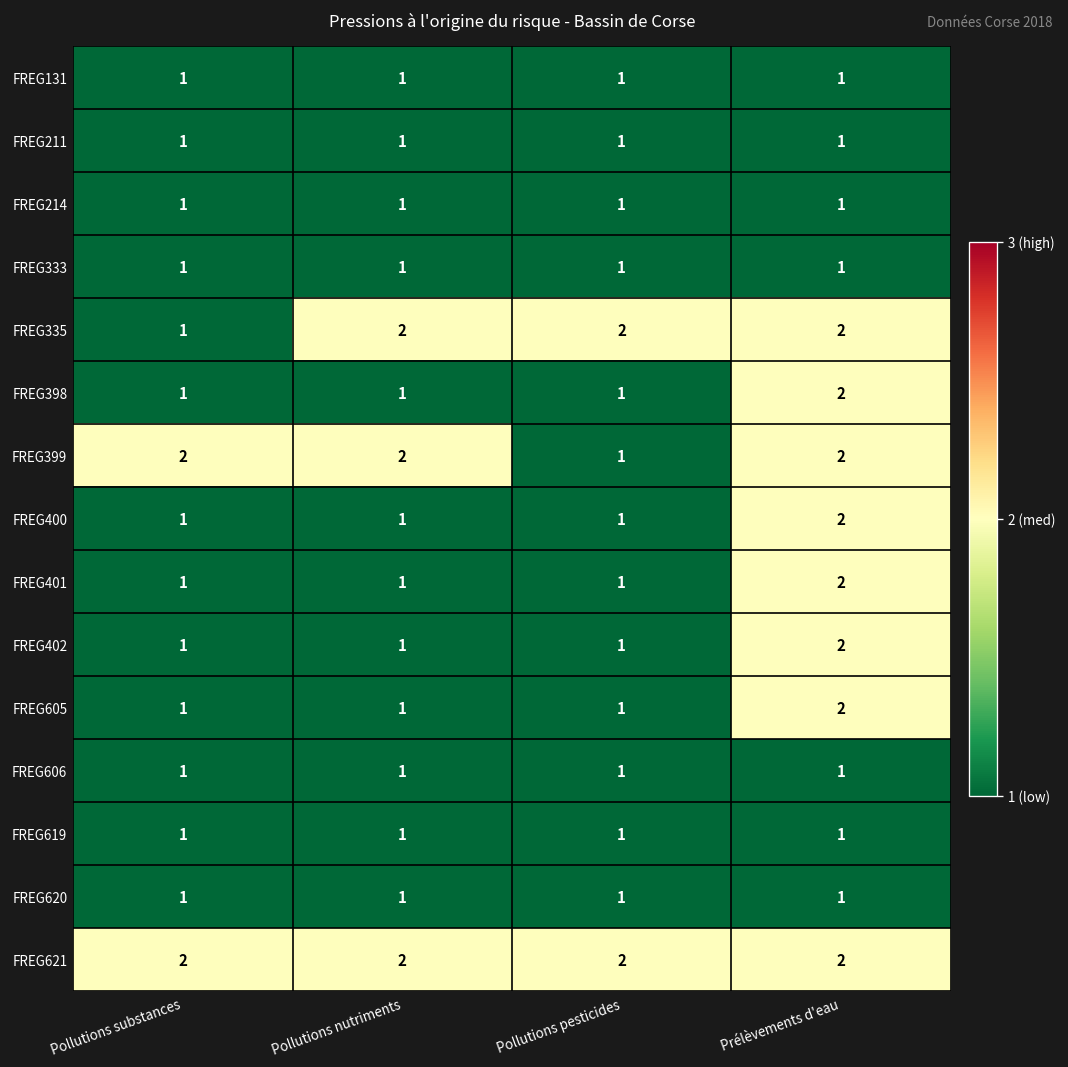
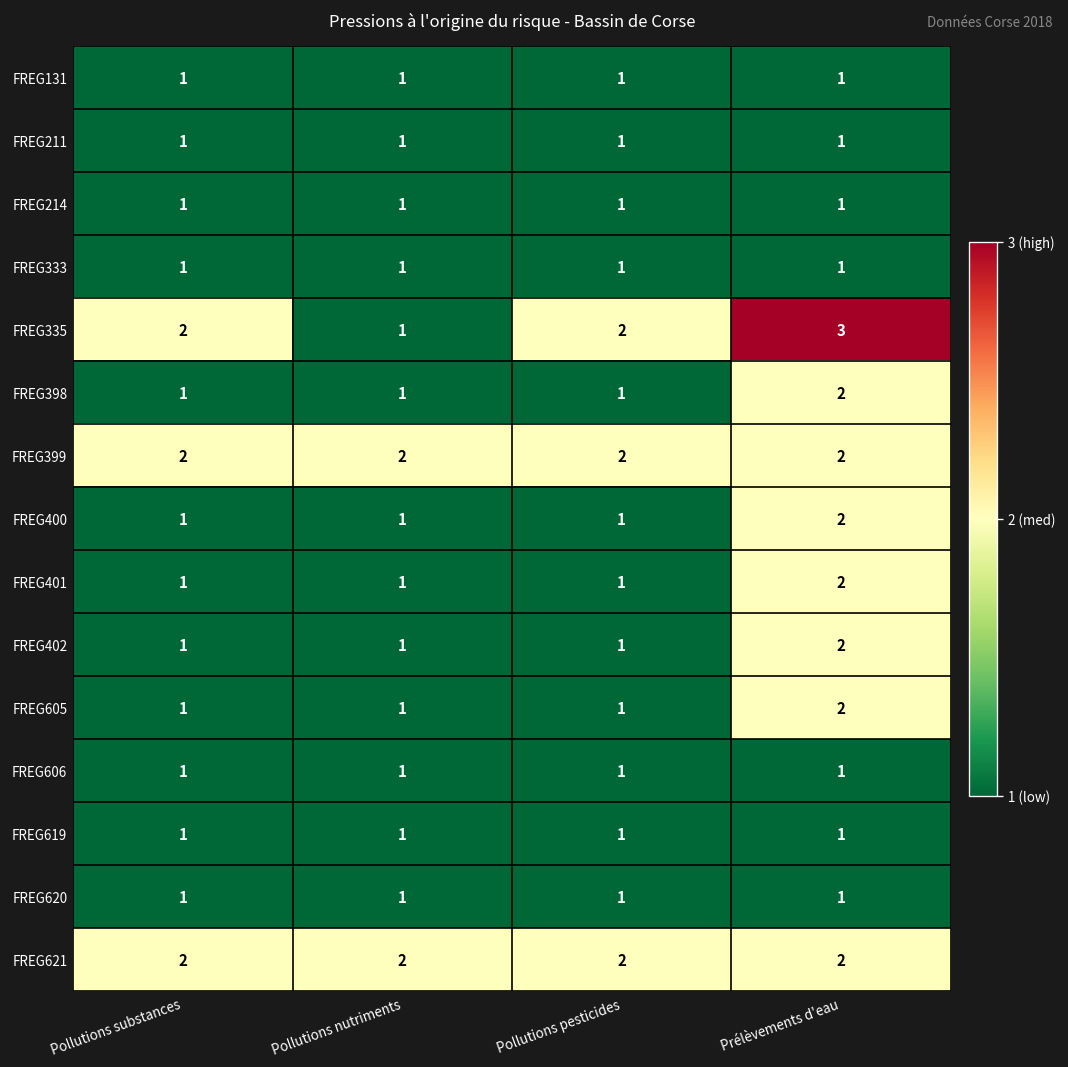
  {
    "FREG131": {
      "Pollutions substances": 1,
      "Pollutions nutriments": 1,
      "Pollutions pesticides": 1,
      "Prélèvements d'eau": 1
    },
    "FREG211": {
      "Pollutions substances": 1,
      "Pollutions nutriments": 1,
      "Pollutions pesticides": 1,
      "Prélèvements d'eau": 1
    },
    "FREG214": {
      "Pollutions substances": 1,
      "Pollutions nutriments": 1,
      "Pollutions pesticides": 1,
      "Prélèvements d'eau": 1
    },
    "FREG333": {
      "Pollutions substances": 1,
      "Pollutions nutriments": 1,
      "Pollutions pesticides": 1,
      "Prélèvements d'eau": 1
    },
    "FREG335": {
-     "Pollutions substances": 1,
-     "Pollutions nutriments": 2,
+     "Pollutions substances": 2,
+     "Pollutions nutriments": 1,
      "Pollutions pesticides": 2,
-     "Prélèvements d'eau": 2
+     "Prélèvements d'eau": 3
    },
    "FREG398": {
      "Pollutions substances": 1,
      "Pollutions nutriments": 1,
      "Pollutions pesticides": 1,
      "Prélèvements d'eau": 2
    },
    "FREG399": {
      "Pollutions substances": 2,
      "Pollutions nutriments": 2,
-     "Pollutions pesticides": 1,
+     "Pollutions pesticides": 2,
      "Prélèvements d'eau": 2
    },
    "FREG400": {
      "Pollutions substances": 1,
      "Pollutions nutriments": 1,
      "Pollutions pesticides": 1,
      "Prélèvements d'eau": 2
    },
    "FREG401": {
      "Pollutions substances": 1,
      "Pollutions nutriments": 1,
      "Pollutions pesticides": 1,
      "Prélèvements d'eau": 2
    },
    "FREG402": {
      "Pollutions substances": 1,
      "Pollutions nutriments": 1,
      "Pollutions pesticides": 1,
      "Prélèvements d'eau": 2
    },
    "FREG605": {
      "Pollutions substances": 1,
      "Pollutions nutriments": 1,
      "Pollutions pesticides": 1,
      "Prélèvements d'eau": 2
    },
    "FREG606": {
      "Pollutions substances": 1,
      "Pollutions nutriments": 1,
      "Pollutions pesticides": 1,
      "Prélèvements d'eau": 1
    },
    "FREG619": {
      "Pollutions substances": 1,
      "Pollutions nutriments": 1,
      "Pollutions pesticides": 1,
      "Prélèvements d'eau": 1
    },
    "FREG620": {
      "Pollutions substances": 1,
      "Pollutions nutriments": 1,
      "Pollutions pesticides": 1,
      "Prélèvements d'eau": 1
    },
    "FREG621": {
      "Pollutions substances": 2,
      "Pollutions nutriments": 2,
      "Pollutions pesticides": 2,
      "Prélèvements d'eau": 2
    }
  }
